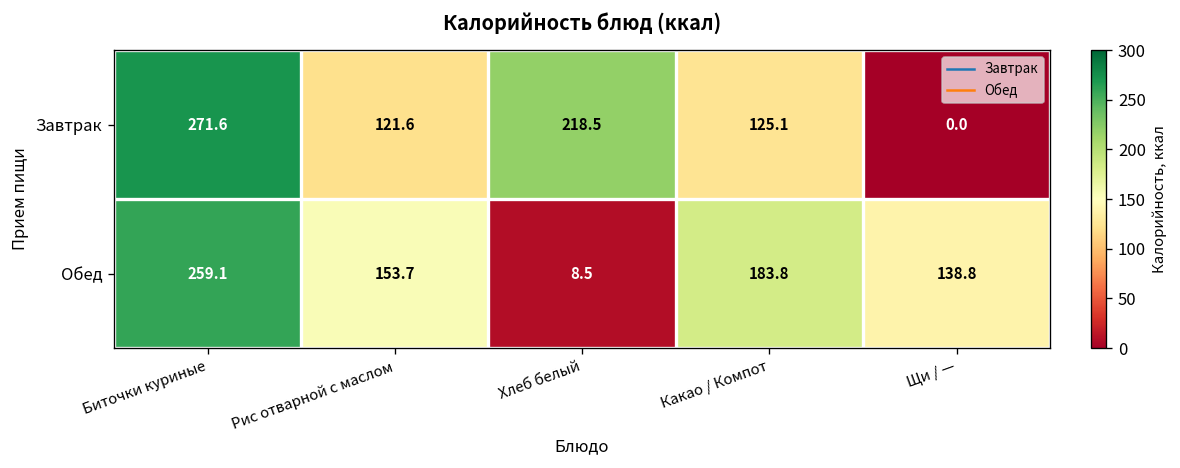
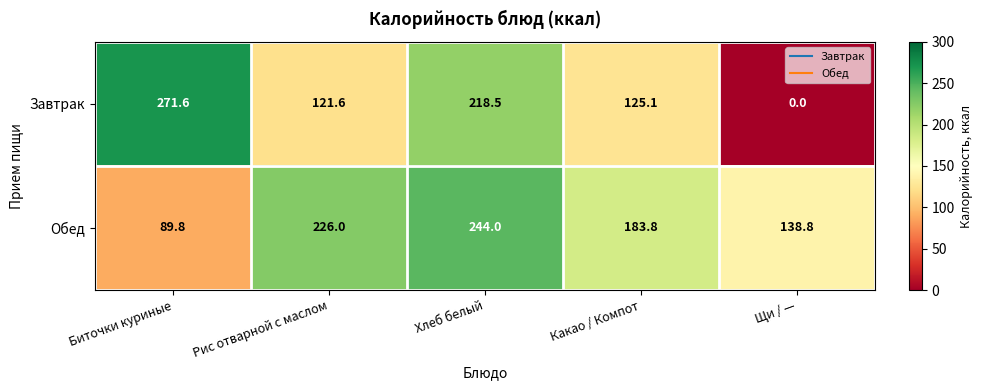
  {
    "Завтрак": {
      "Биточки куриные": 271.6,
      "Рис отварной с маслом": 121.6,
      "Хлеб белый": 218.5,
      "Какао / Компот": 125.1,
      "Щи / —": 0.0
    },
    "Обед": {
-     "Биточки куриные": 259.1,
-     "Рис отварной с маслом": 153.7,
-     "Хлеб белый": 8.5,
+     "Биточки куриные": 89.8,
+     "Рис отварной с маслом": 226.0,
+     "Хлеб белый": 244.0,
      "Какао / Компот": 183.8,
      "Щи / —": 138.8
    }
  }
